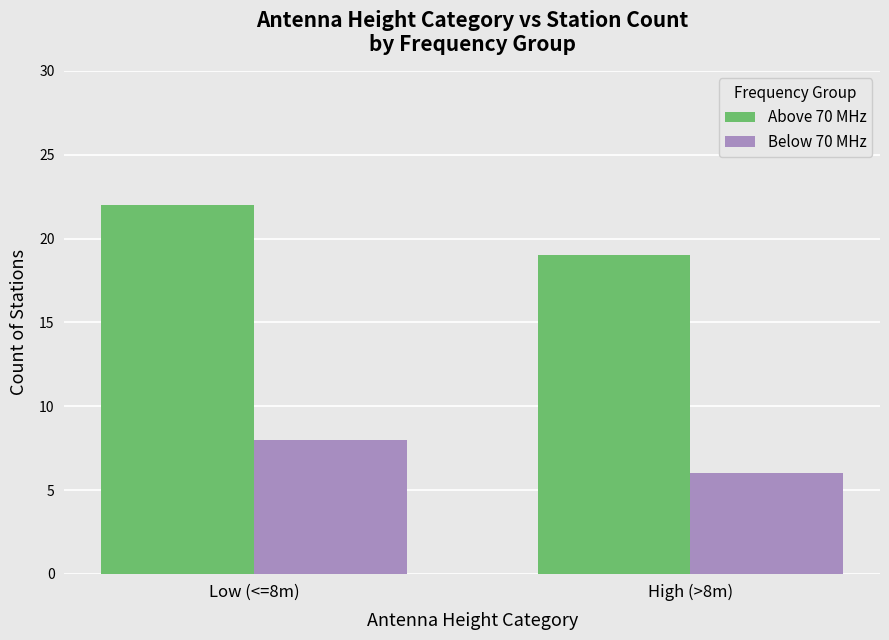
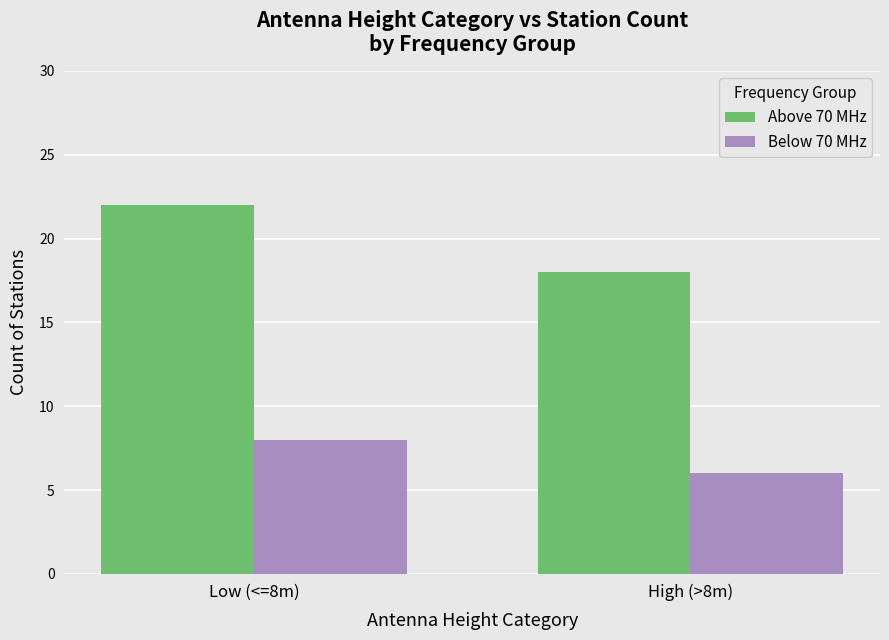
  {
    "Above 70 MHz": {
      "Low (<=8m)": 22,
-     "High (>8m)": 19
+     "High (>8m)": 18
    },
    "Below 70 MHz": {
      "Low (<=8m)": 8,
      "High (>8m)": 6
    }
  }
